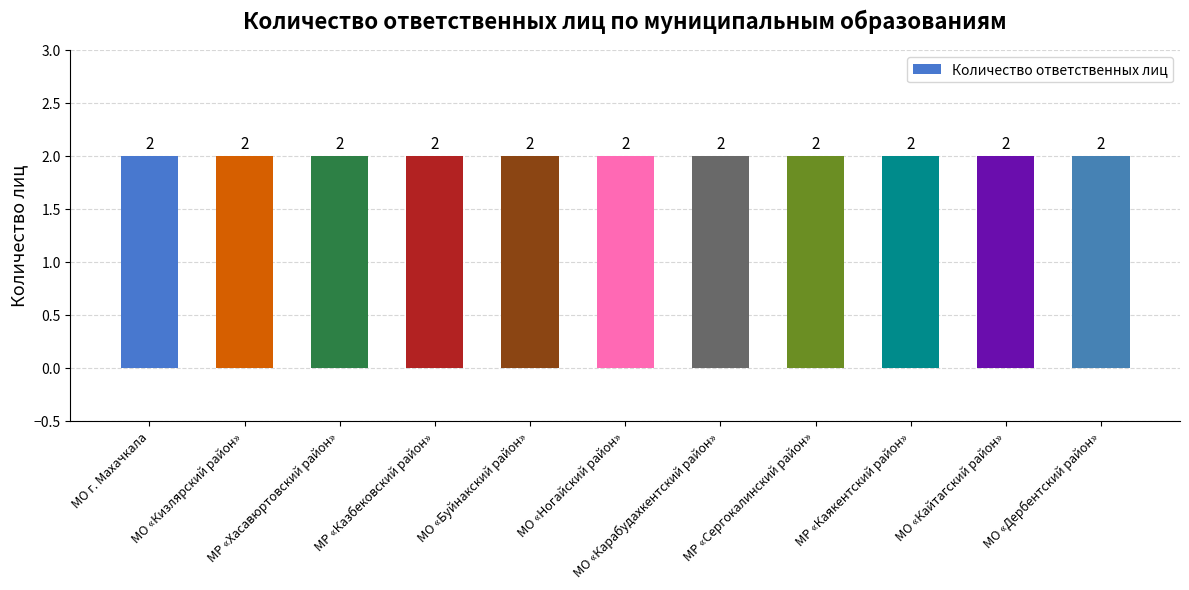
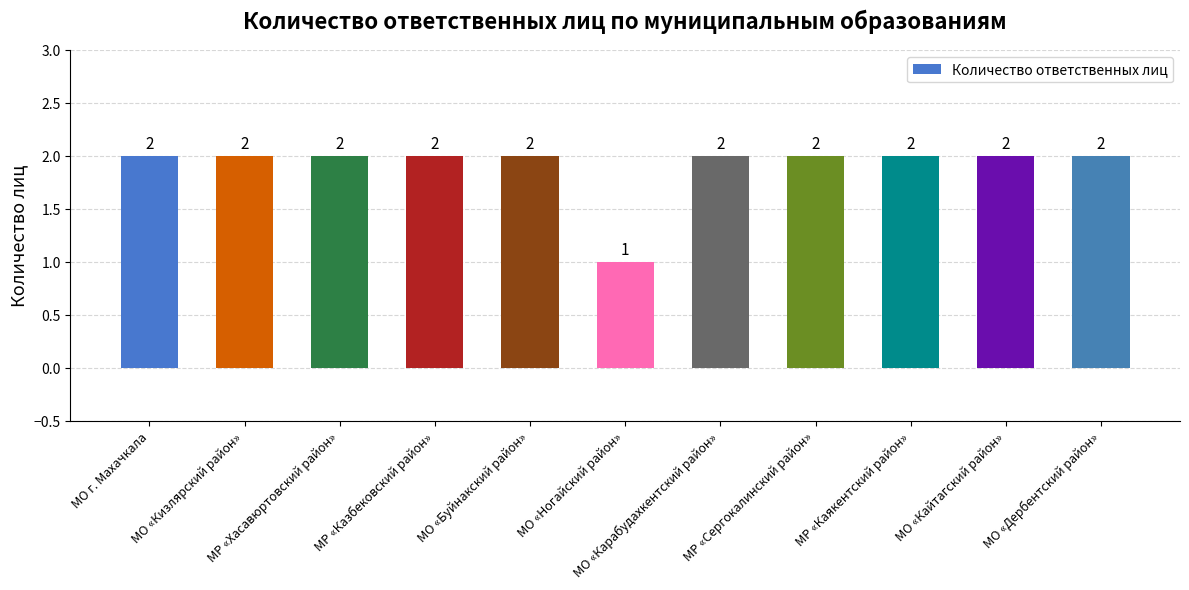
  {
    "МО г. Махачкала": 2,
    "МО «Кизлярский район»": 2,
    "МР «Хасавюртовский район»": 2,
    "МР «Казбековский район»": 2,
    "МО «Буйнакский район»": 2,
-   "МО «Ногайский район»": 2,
+   "МО «Ногайский район»": 1,
    "МО «Карабудахкентский район»": 2,
    "МР «Сергокалинский район»": 2,
    "МР «Каякентский район»": 2,
    "МО «Кайтагский район»": 2,
    "МО «Дербентский район»": 2
  }
